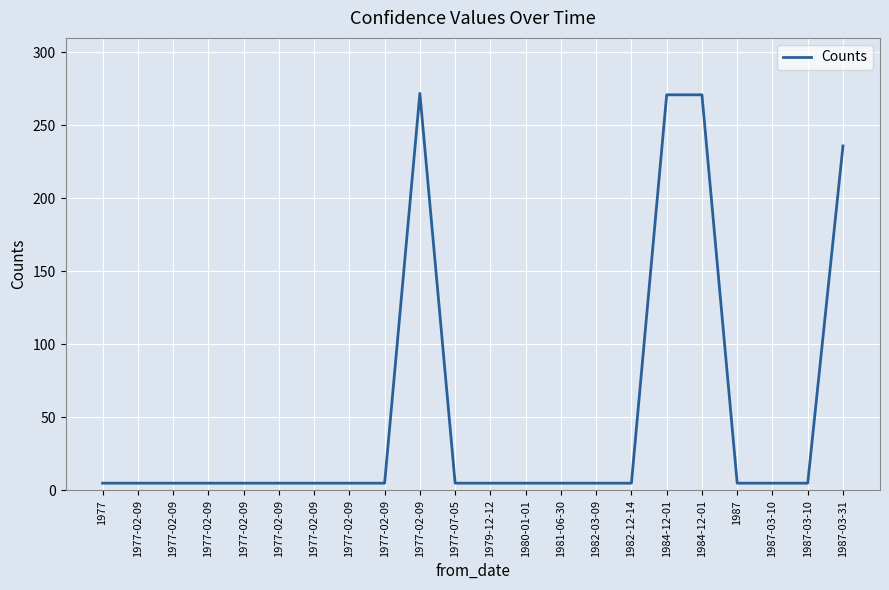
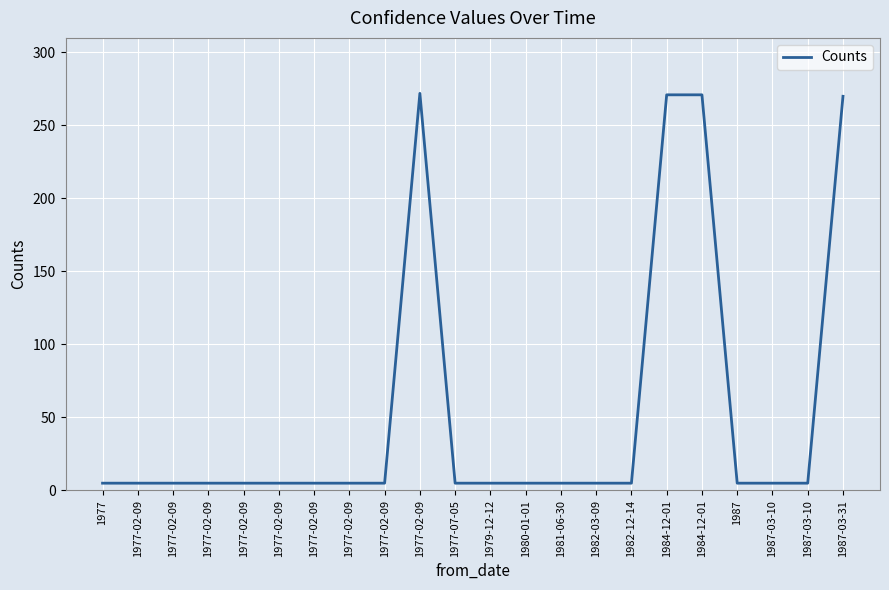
  {
    "1977": 5,
    "1977-07-05": 5,
    "1979-12-12": 5,
    "1980-01-01": 5,
    "1981-06-30": 5,
    "1982-03-09": 5,
    "1982-12-14": 5,
    "1987": 5,
-   "1987-03-31": 236
+   "1987-03-31": 270
  }
